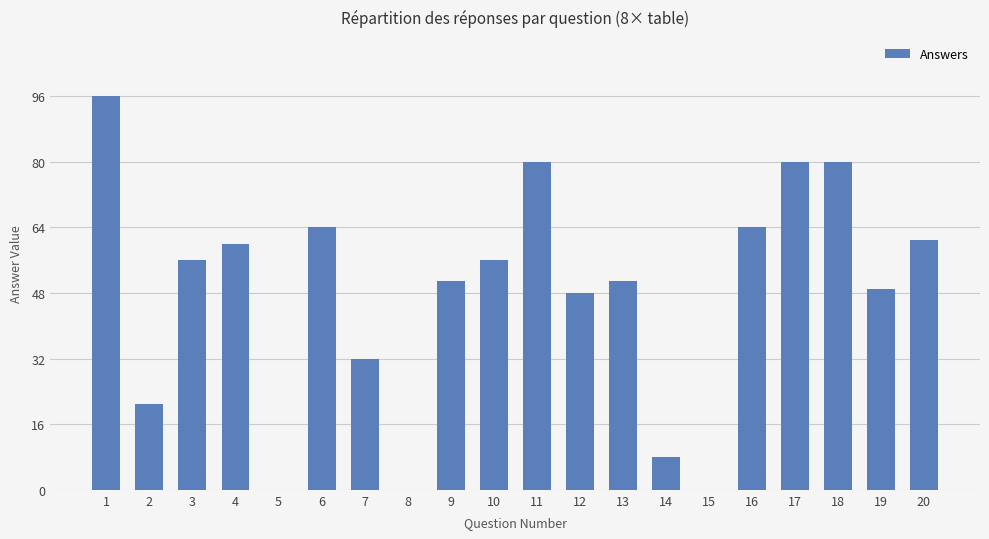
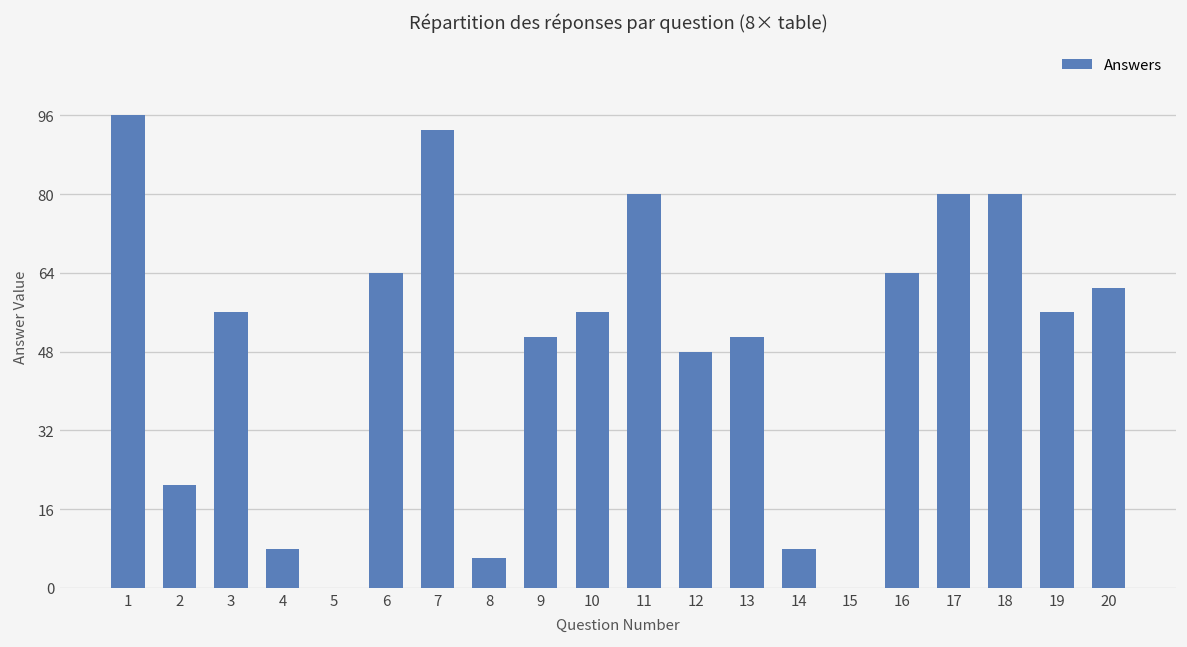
  {
    "1": 96,
    "2": 21,
    "3": 56,
-   "4": 60,
+   "4": 8,
    "5": 0,
    "6": 64,
-   "7": 32,
-   "8": 0,
+   "7": 93,
+   "8": 6,
    "9": 51,
    "10": 56,
    "11": 80,
    "12": 48,
    "13": 51,
    "14": 8,
    "15": 0,
    "16": 64,
    "17": 80,
    "18": 80,
-   "19": 49,
+   "19": 56,
    "20": 61
  }
